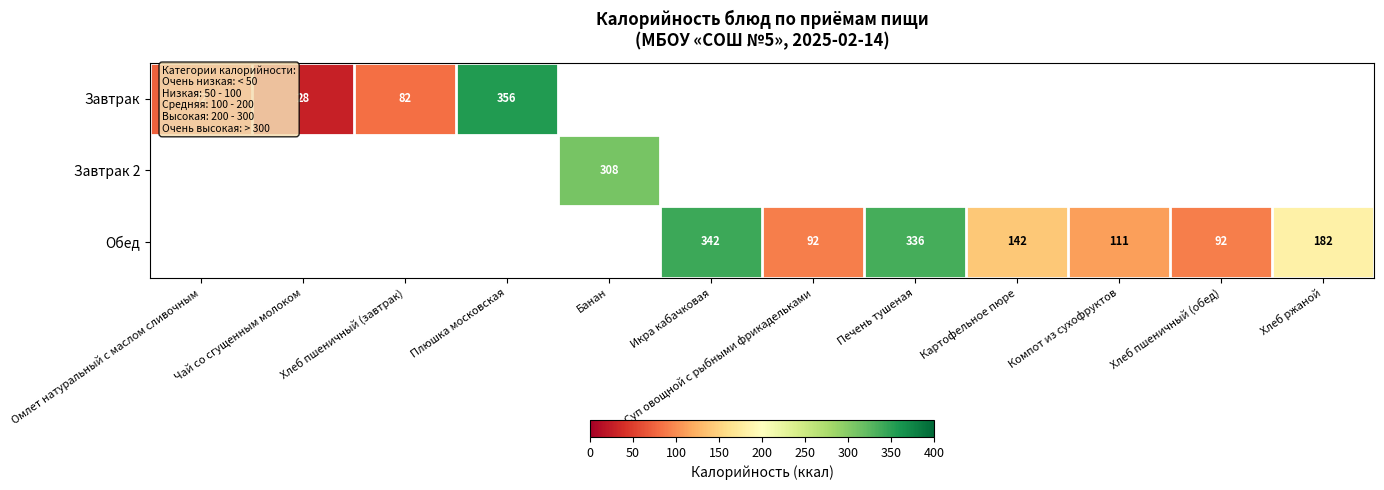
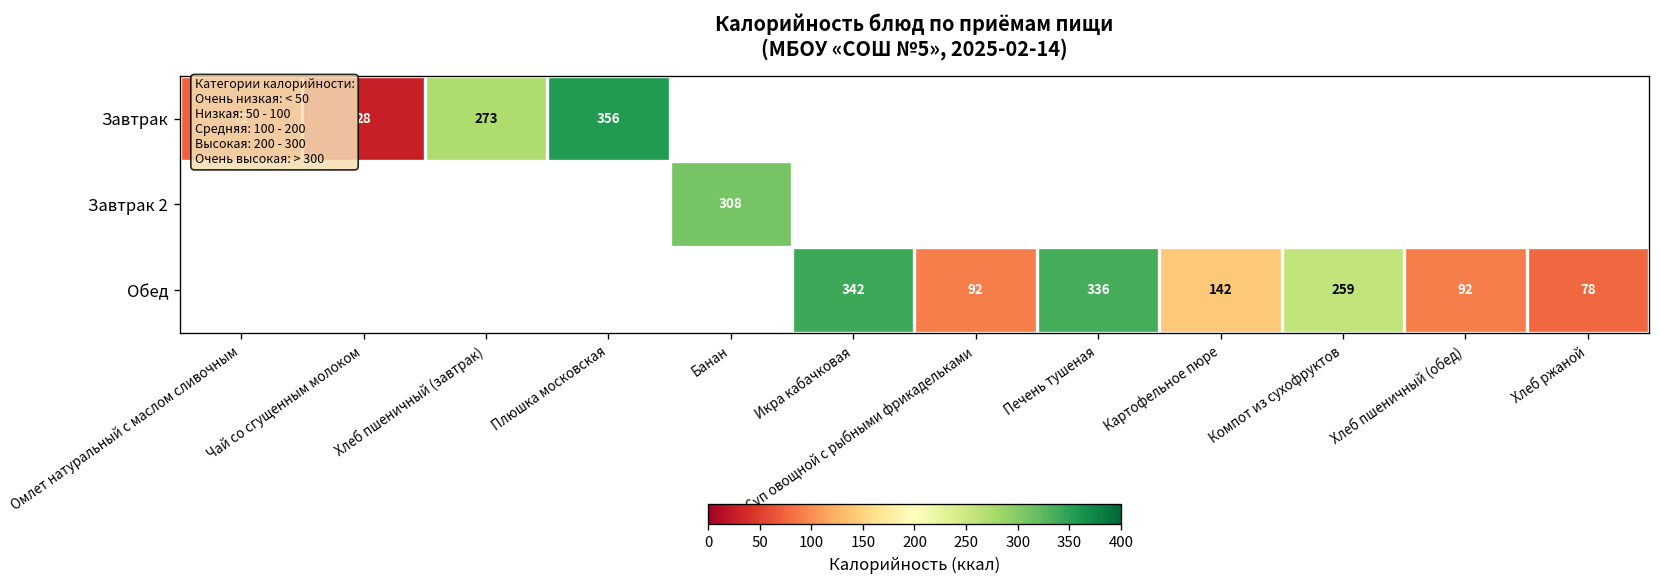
  {
    "Завтрак": {
-     "Хлеб пшеничный (завтрак)": 82,
+     "Хлеб пшеничный (завтрак)": 273,
      "Плюшка московская": 356
    },
    "Завтрак 2": {
      "Банан": 308
    },
    "Обед": {
      "Икра кабачковая": 342,
      "Суп овощной с рыбными фрикадельками": 92,
      "Печень тушеная": 336,
      "Картофельное пюре": 142,
-     "Компот из сухофруктов": 111,
+     "Компот из сухофруктов": 259,
      "Хлеб пшеничный (обед)": 92,
-     "Хлеб ржаной": 182
+     "Хлеб ржаной": 78
    }
  }
